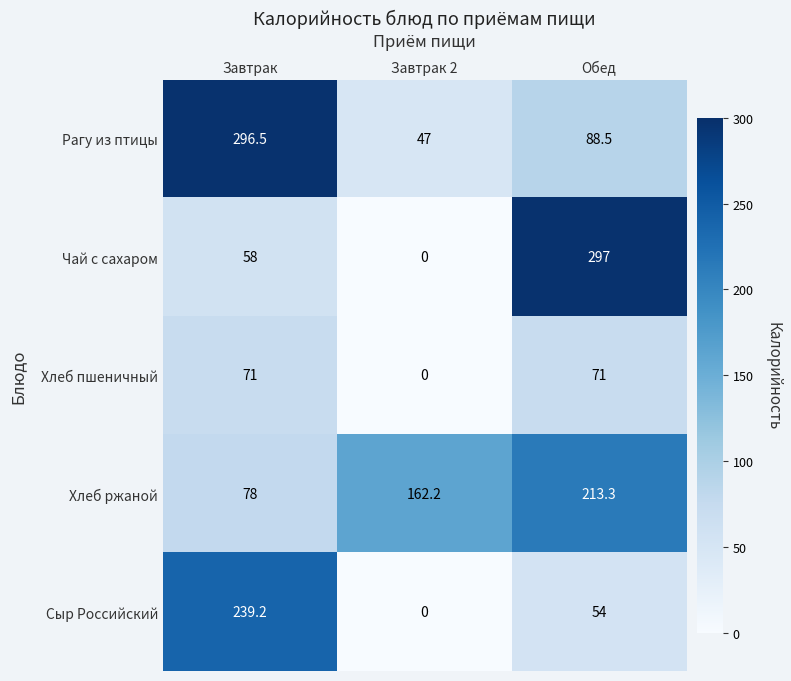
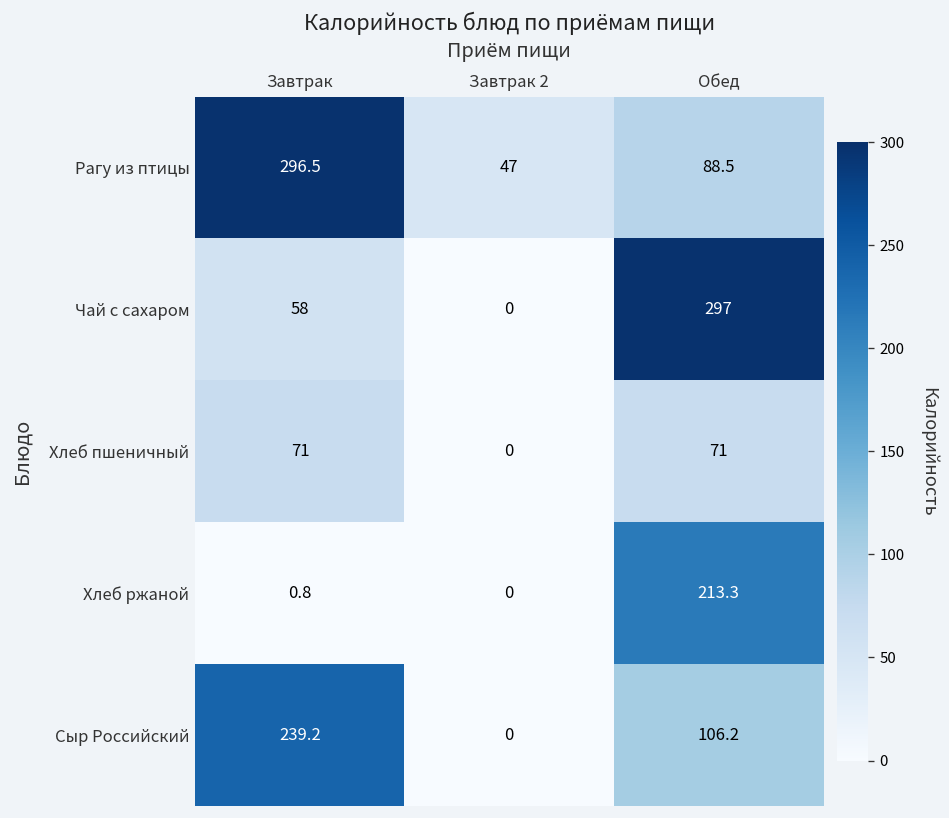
  {
    "Рагу из птицы": {
      "Завтрак": 296.5,
      "Завтрак 2": 47,
      "Обед": 88.5
    },
    "Чай с сахаром": {
      "Завтрак": 58,
      "Завтрак 2": 0,
      "Обед": 297
    },
    "Хлеб пшеничный": {
      "Завтрак": 71,
      "Завтрак 2": 0,
      "Обед": 71
    },
    "Хлеб ржаной": {
-     "Завтрак": 78,
-     "Завтрак 2": 162.2,
+     "Завтрак": 0.8,
+     "Завтрак 2": 0,
      "Обед": 213.3
    },
    "Сыр Российский": {
      "Завтрак": 239.2,
      "Завтрак 2": 0,
-     "Обед": 54
+     "Обед": 106.2
    }
  }
